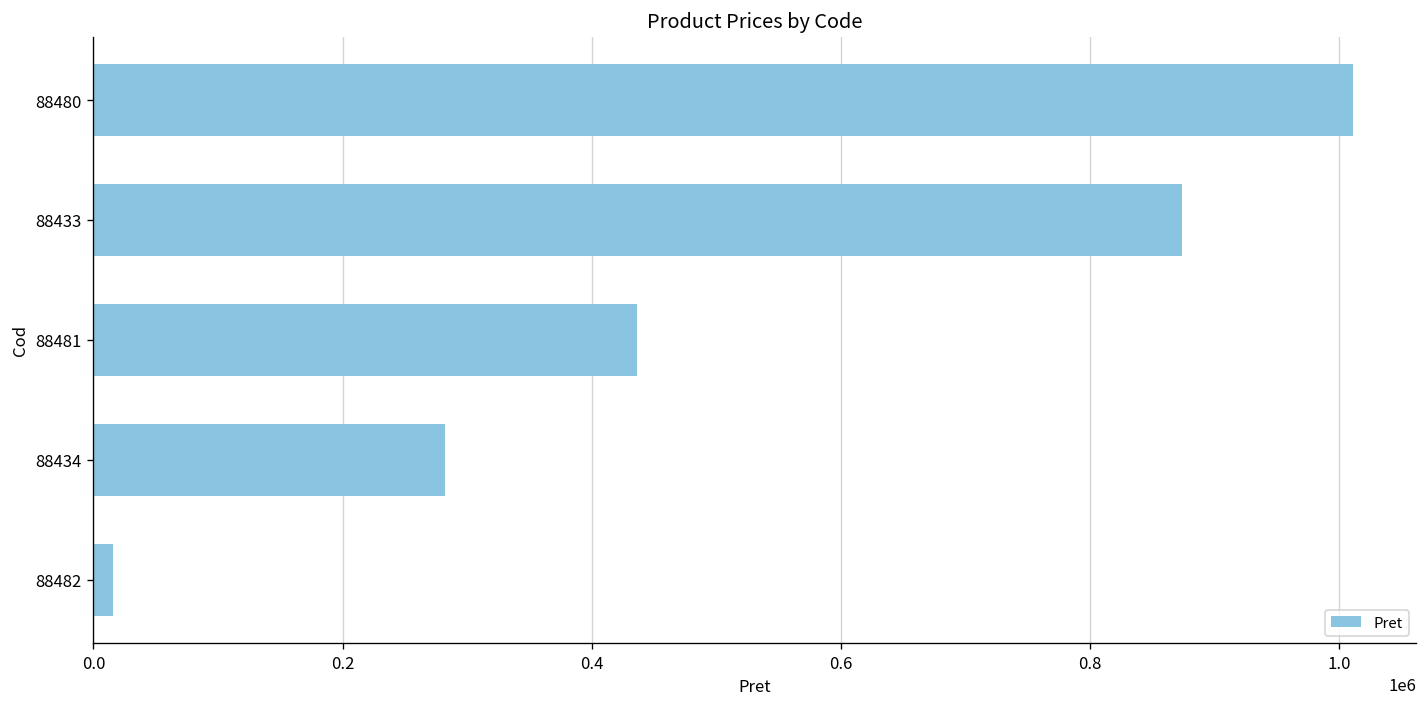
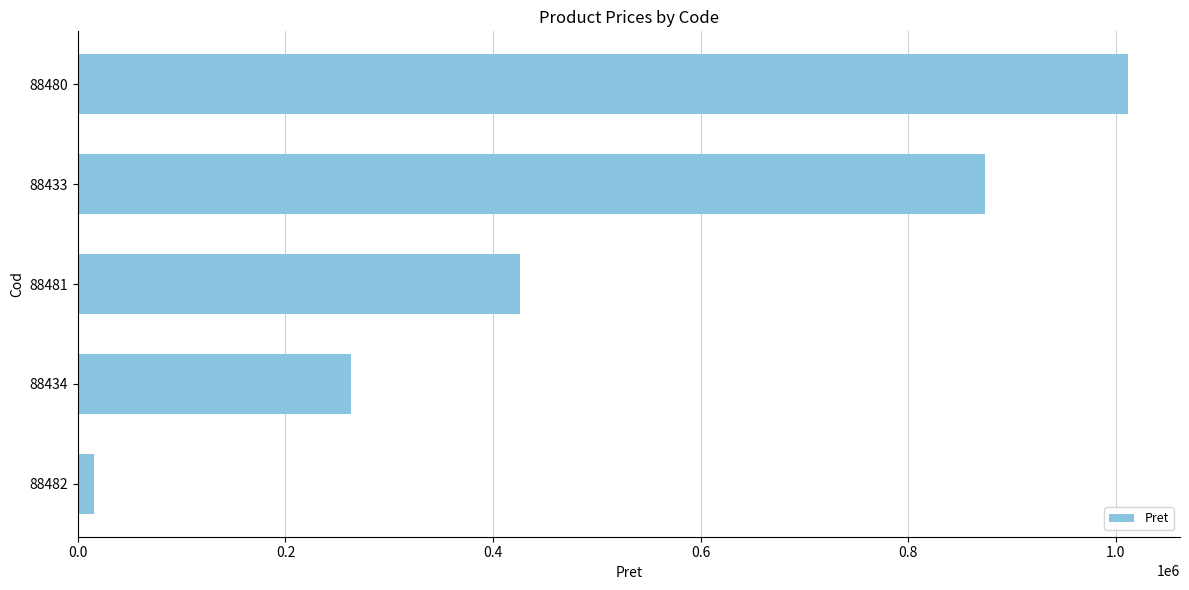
  {
    "88480": 1011000,
    "88433": 874000,
-   "88481": 437000,
-   "88434": 282000,
+   "88481": 426000,
+   "88434": 263000,
    "88482": 15000
  }
